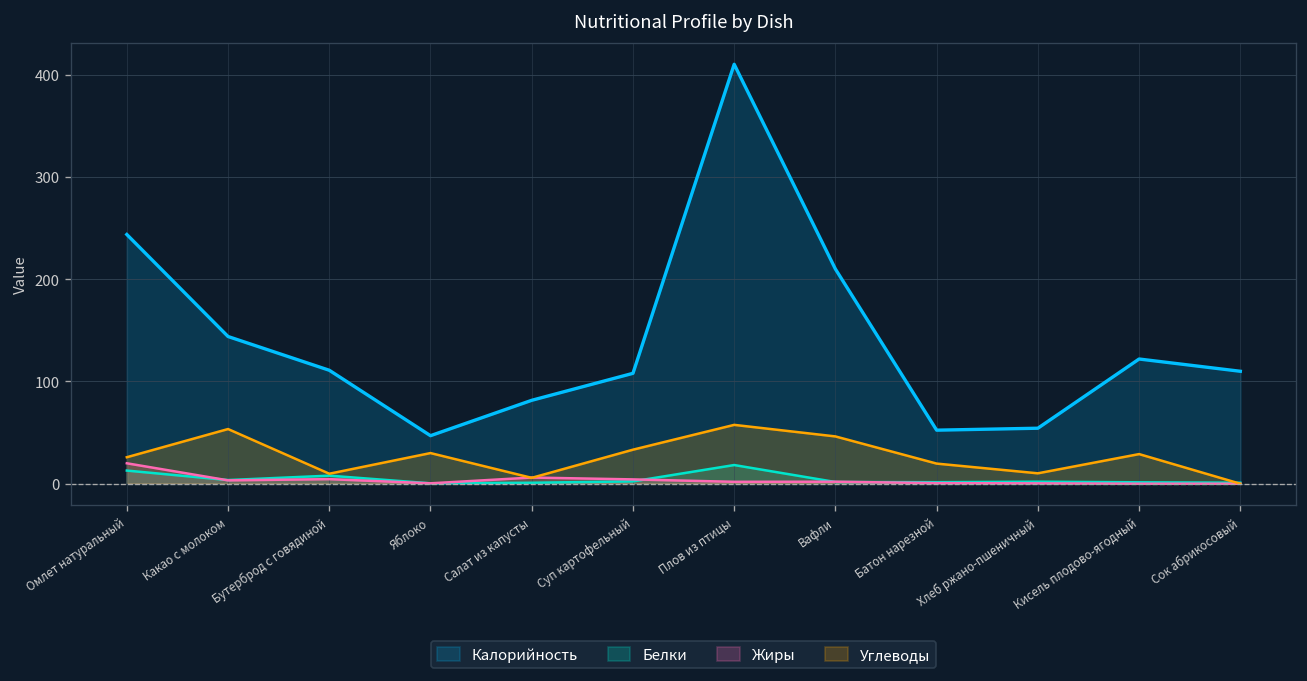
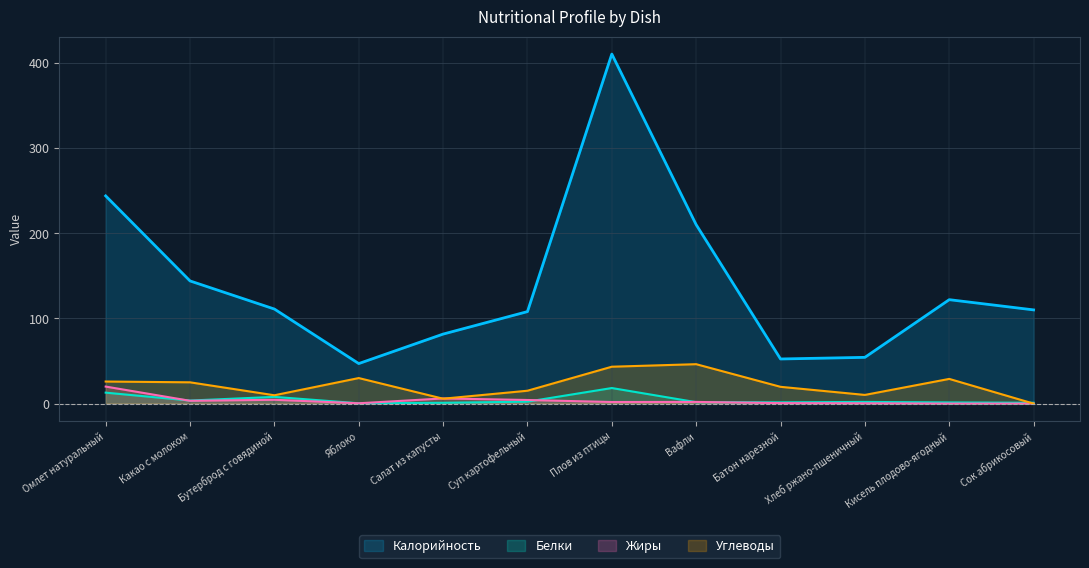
  {
    "Жиры": {
      "Омлет натуральный": 20,
      "Бутерброд с говядиной": 0,
      "Плов из птицы": 0
    },
    "Углеводы": {
      "Омлет натуральный": 30,
-     "Какао с молоком": 50,
+     "Какао с молоком": 30,
      "Яблоко": 30,
-     "Суп картофельный": 30,
-     "Плов из птицы": 60,
+     "Суп картофельный": 20,
+     "Плов из птицы": 40,
      "Вафли": 50,
      "Батон нарезной": 20,
      "Хлеб ржано-пшеничный": 10,
      "Кисель плодово-ягодный": 30
    }
  }
